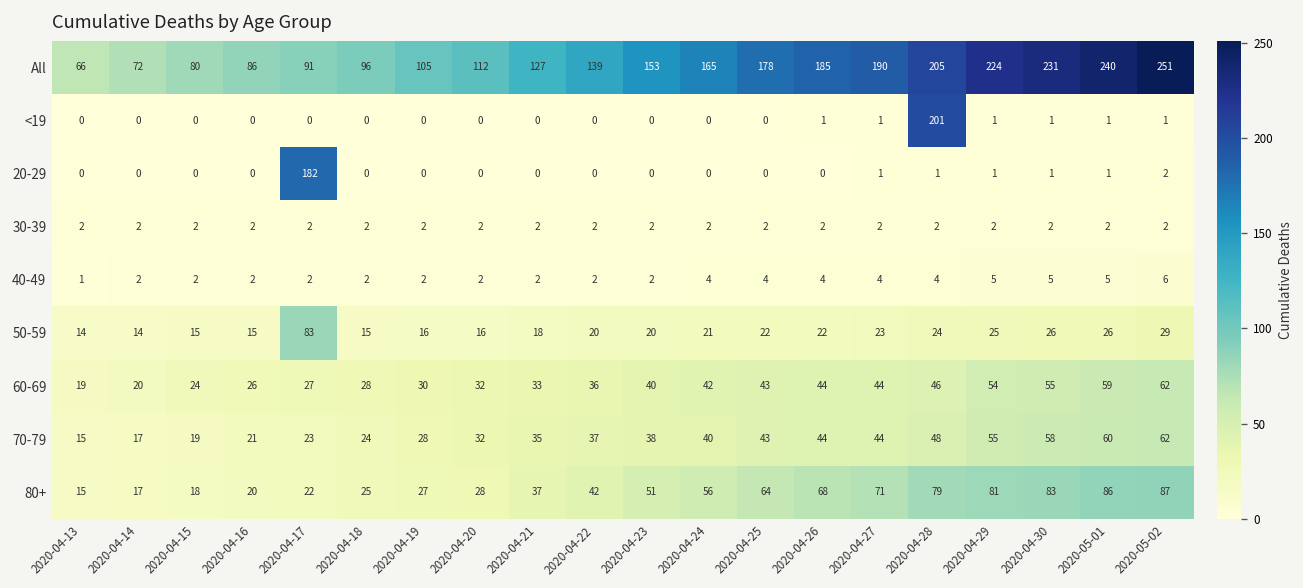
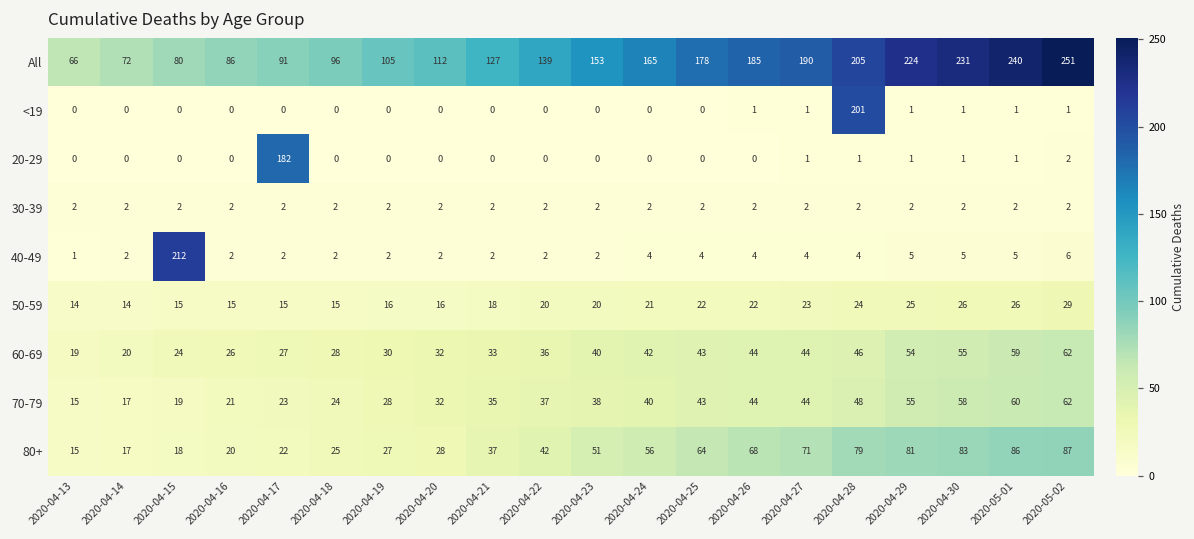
  {
    "All": {
      "2020-04-13": 66,
      "2020-04-14": 72,
      "2020-04-15": 80,
      "2020-04-16": 86,
      "2020-04-17": 91,
      "2020-04-18": 96,
      "2020-04-19": 105,
      "2020-04-20": 112,
      "2020-04-21": 127,
      "2020-04-22": 139,
      "2020-04-23": 153,
      "2020-04-24": 165,
      "2020-04-25": 178,
      "2020-04-26": 185,
      "2020-04-27": 190,
      "2020-04-28": 205,
      "2020-04-29": 224,
      "2020-04-30": 231,
      "2020-05-01": 240,
      "2020-05-02": 251
    },
    "<19": {
      "2020-04-13": 0,
      "2020-04-14": 0,
      "2020-04-15": 0,
      "2020-04-16": 0,
      "2020-04-17": 0,
      "2020-04-18": 0,
      "2020-04-19": 0,
      "2020-04-20": 0,
      "2020-04-21": 0,
      "2020-04-22": 0,
      "2020-04-23": 0,
      "2020-04-24": 0,
      "2020-04-25": 0,
      "2020-04-26": 1,
      "2020-04-27": 1,
      "2020-04-28": 201,
      "2020-04-29": 1,
      "2020-04-30": 1,
      "2020-05-01": 1,
      "2020-05-02": 1
    },
    "20-29": {
      "2020-04-13": 0,
      "2020-04-14": 0,
      "2020-04-15": 0,
      "2020-04-16": 0,
      "2020-04-17": 182,
      "2020-04-18": 0,
      "2020-04-19": 0,
      "2020-04-20": 0,
      "2020-04-21": 0,
      "2020-04-22": 0,
      "2020-04-23": 0,
      "2020-04-24": 0,
      "2020-04-25": 0,
      "2020-04-26": 0,
      "2020-04-27": 1,
      "2020-04-28": 1,
      "2020-04-29": 1,
      "2020-04-30": 1,
      "2020-05-01": 1,
      "2020-05-02": 2
    },
    "30-39": {
      "2020-04-13": 2,
      "2020-04-14": 2,
      "2020-04-15": 2,
      "2020-04-16": 2,
      "2020-04-17": 2,
      "2020-04-18": 2,
      "2020-04-19": 2,
      "2020-04-20": 2,
      "2020-04-21": 2,
      "2020-04-22": 2,
      "2020-04-23": 2,
      "2020-04-24": 2,
      "2020-04-25": 2,
      "2020-04-26": 2,
      "2020-04-27": 2,
      "2020-04-28": 2,
      "2020-04-29": 2,
      "2020-04-30": 2,
      "2020-05-01": 2,
      "2020-05-02": 2
    },
    "40-49": {
      "2020-04-13": 1,
      "2020-04-14": 2,
-     "2020-04-15": 2,
+     "2020-04-15": 212,
      "2020-04-16": 2,
      "2020-04-17": 2,
      "2020-04-18": 2,
      "2020-04-19": 2,
      "2020-04-20": 2,
      "2020-04-21": 2,
      "2020-04-22": 2,
      "2020-04-23": 2,
      "2020-04-24": 4,
      "2020-04-25": 4,
      "2020-04-26": 4,
      "2020-04-27": 4,
      "2020-04-28": 4,
      "2020-04-29": 5,
      "2020-04-30": 5,
      "2020-05-01": 5,
      "2020-05-02": 6
    },
    "50-59": {
      "2020-04-13": 14,
      "2020-04-14": 14,
      "2020-04-15": 15,
      "2020-04-16": 15,
-     "2020-04-17": 83,
+     "2020-04-17": 15,
      "2020-04-18": 15,
      "2020-04-19": 16,
      "2020-04-20": 16,
      "2020-04-21": 18,
      "2020-04-22": 20,
      "2020-04-23": 20,
      "2020-04-24": 21,
      "2020-04-25": 22,
      "2020-04-26": 22,
      "2020-04-27": 23,
      "2020-04-28": 24,
      "2020-04-29": 25,
      "2020-04-30": 26,
      "2020-05-01": 26,
      "2020-05-02": 29
    },
    "60-69": {
      "2020-04-13": 19,
      "2020-04-14": 20,
      "2020-04-15": 24,
      "2020-04-16": 26,
      "2020-04-17": 27,
      "2020-04-18": 28,
      "2020-04-19": 30,
      "2020-04-20": 32,
      "2020-04-21": 33,
      "2020-04-22": 36,
      "2020-04-23": 40,
      "2020-04-24": 42,
      "2020-04-25": 43,
      "2020-04-26": 44,
      "2020-04-27": 44,
      "2020-04-28": 46,
      "2020-04-29": 54,
      "2020-04-30": 55,
      "2020-05-01": 59,
      "2020-05-02": 62
    },
    "70-79": {
      "2020-04-13": 15,
      "2020-04-14": 17,
      "2020-04-15": 19,
      "2020-04-16": 21,
      "2020-04-17": 23,
      "2020-04-18": 24,
      "2020-04-19": 28,
      "2020-04-20": 32,
      "2020-04-21": 35,
      "2020-04-22": 37,
      "2020-04-23": 38,
      "2020-04-24": 40,
      "2020-04-25": 43,
      "2020-04-26": 44,
      "2020-04-27": 44,
      "2020-04-28": 48,
      "2020-04-29": 55,
      "2020-04-30": 58,
      "2020-05-01": 60,
      "2020-05-02": 62
    },
    "80+": {
      "2020-04-13": 15,
      "2020-04-14": 17,
      "2020-04-15": 18,
      "2020-04-16": 20,
      "2020-04-17": 22,
      "2020-04-18": 25,
      "2020-04-19": 27,
      "2020-04-20": 28,
      "2020-04-21": 37,
      "2020-04-22": 42,
      "2020-04-23": 51,
      "2020-04-24": 56,
      "2020-04-25": 64,
      "2020-04-26": 68,
      "2020-04-27": 71,
      "2020-04-28": 79,
      "2020-04-29": 81,
      "2020-04-30": 83,
      "2020-05-01": 86,
      "2020-05-02": 87
    }
  }
